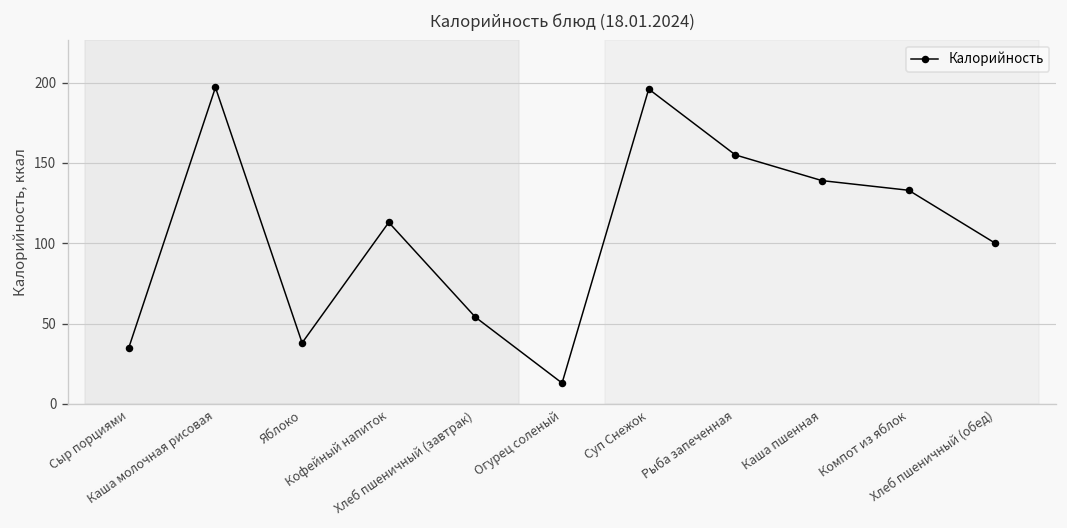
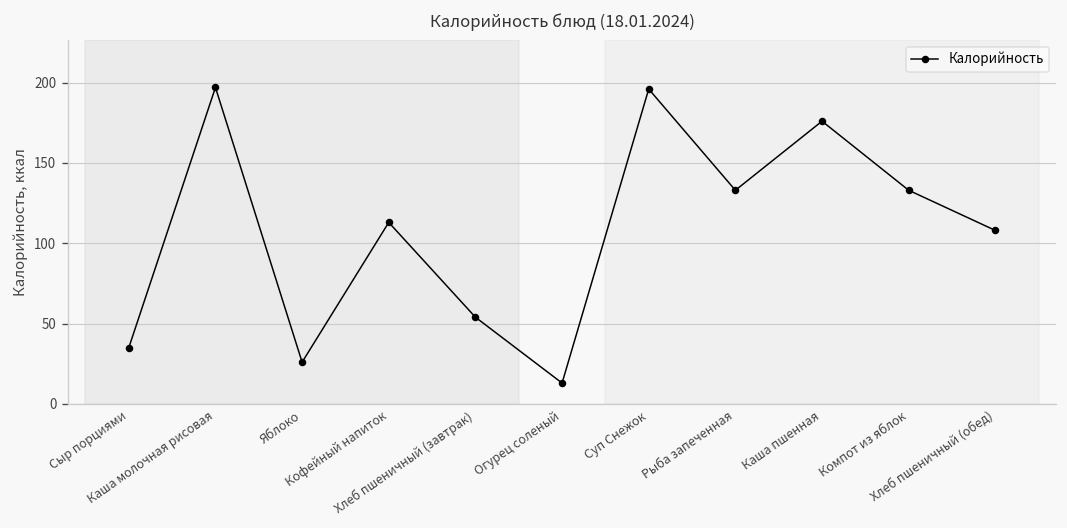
  {
    "Сыр порциями": 35,
    "Каша молочная рисовая": 197,
-   "Яблоко": 38,
+   "Яблоко": 26,
    "Кофейный напиток": 113,
    "Хлеб пшеничный (завтрак)": 54,
    "Огурец соленый": 13,
    "Суп Снежок": 196,
-   "Рыба запеченная": 155,
-   "Каша пшенная": 139,
+   "Рыба запеченная": 133,
+   "Каша пшенная": 176,
    "Компот из яблок": 133,
-   "Хлеб пшеничный (обед)": 100
+   "Хлеб пшеничный (обед)": 108
  }
